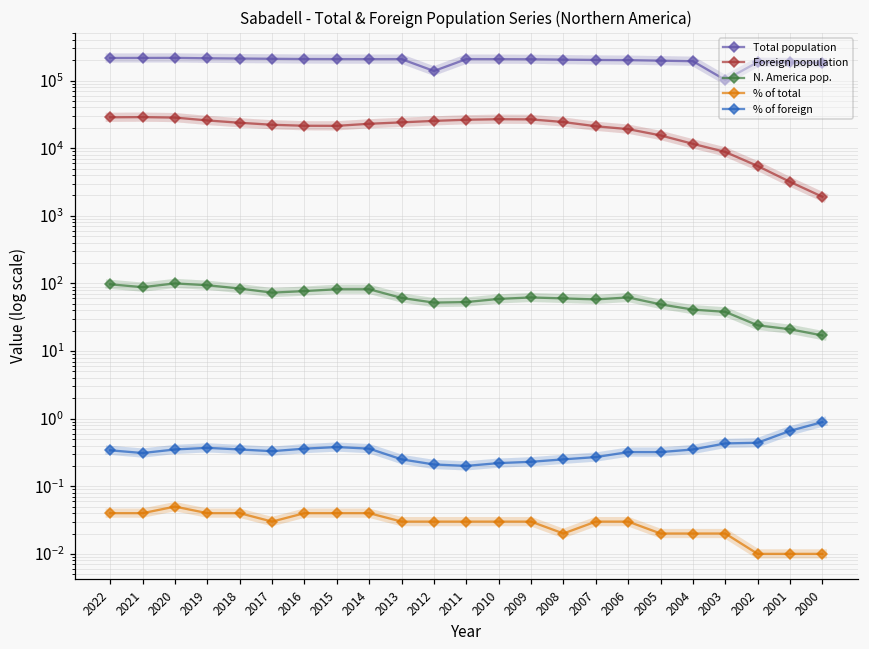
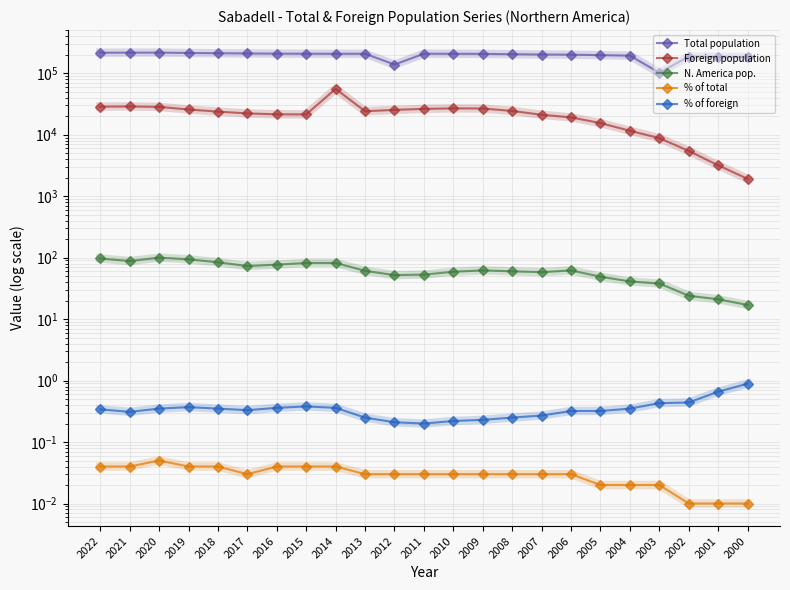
  {
    "Total population": {
      "2022": 220000,
      "2021": 220000,
      "2020": 220000,
      "2019": 210000,
      "2018": 210000,
      "2017": 210000,
      "2016": 210000,
      "2015": 210000,
      "2014": 210000,
      "2013": 210000,
      "2012": 140000,
      "2011": 210000,
      "2010": 210000,
      "2009": 210000,
      "2008": 200000,
      "2007": 200000,
      "2006": 200000,
      "2005": 200000,
      "2004": 190000
    },
    "Foreign population": {
      "2022": 30000,
      "2021": 30000,
      "2020": 30000,
      "2019": 26000,
      "2018": 24000,
      "2017": 22000,
      "2016": 21000,
      "2015": 21000,
-     "2014": 23000,
+     "2014": 60000,
      "2013": 24000,
      "2012": 25000,
      "2011": 26000,
      "2010": 30000,
      "2009": 27000,
      "2008": 24000,
      "2007": 21000,
      "2006": 19000,
      "2005": 15000,
      "2004": 12000,
      "2003": 9000,
      "2002": 5000,
      "2001": 3000,
      "2000": 1900
    },
    "N. America pop.": {
      "2022": 100,
      "2021": 90,
      "2020": 100,
      "2019": 90,
      "2018": 80,
      "2017": 70,
      "2016": 80,
      "2015": 80,
      "2014": 80,
      "2013": 60,
      "2012": 50,
      "2011": 50,
      "2010": 60,
      "2009": 60,
      "2008": 60,
      "2007": 60,
      "2006": 60,
      "2005": 50,
      "2004": 40,
      "2003": 40,
      "2002": 24,
      "2001": 21,
      "2000": 17
    },
    "% of total": {
      "2022": 0.04,
      "2021": 0.04,
      "2020": 0.05,
      "2019": 0.04,
      "2018": 0.04,
      "2017": 0.03,
      "2016": 0.04,
      "2015": 0.04,
      "2014": 0.04,
      "2013": 0.03,
      "2012": 0.03,
      "2011": 0.03,
      "2010": 0.03,
      "2009": 0.03,
-     "2008": 0.02,
+     "2008": 0.03,
      "2007": 0.03,
      "2006": 0.03,
      "2005": 0.02,
      "2004": 0.02,
      "2003": 0.02,
      "2002": 0.01,
      "2001": 0.01,
      "2000": 0.01
    },
    "% of foreign": {
      "2022": 0.3,
      "2021": 0.3,
      "2020": 0.4,
      "2019": 0.4,
      "2018": 0.4,
      "2017": 0.3,
      "2016": 0.4,
      "2015": 0.4,
      "2014": 0.4,
      "2013": 0.25,
      "2012": 0.21,
      "2011": 0.20,
      "2010": 0.22,
      "2009": 0.23,
      "2008": 0.25,
      "2007": 0.3,
      "2006": 0.3,
      "2005": 0.3,
      "2004": 0.4,
      "2003": 0.4,
      "2002": 0.4,
      "2001": 0.7,
      "2000": 0.9
    }
  }
